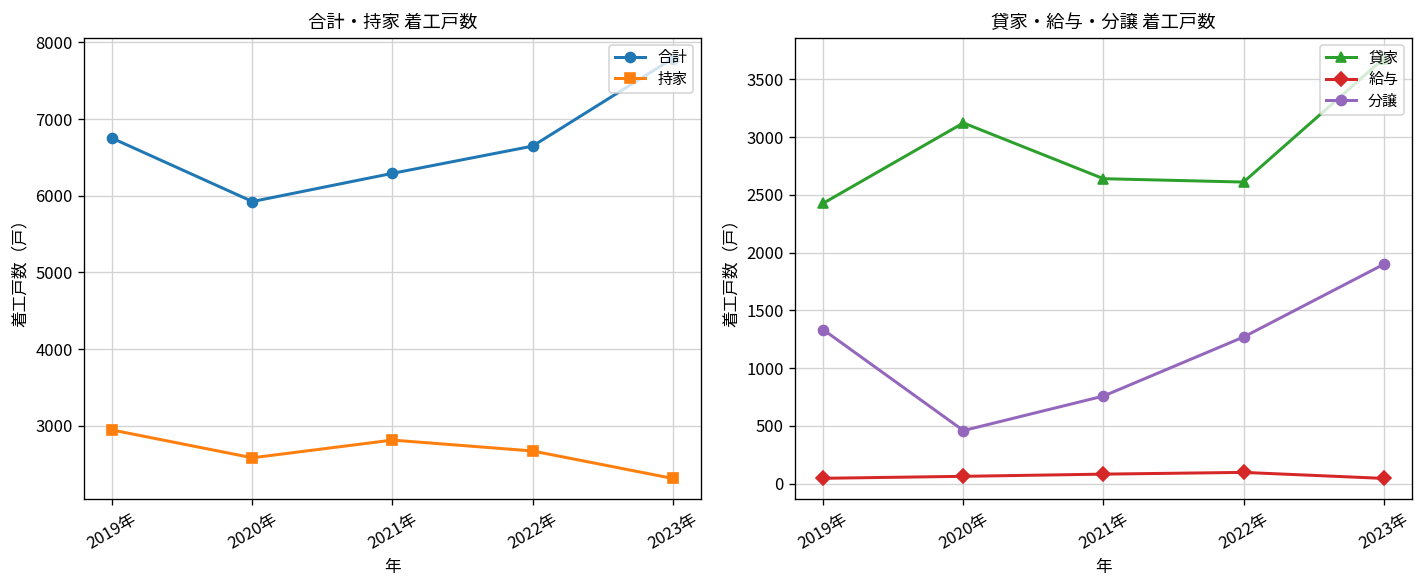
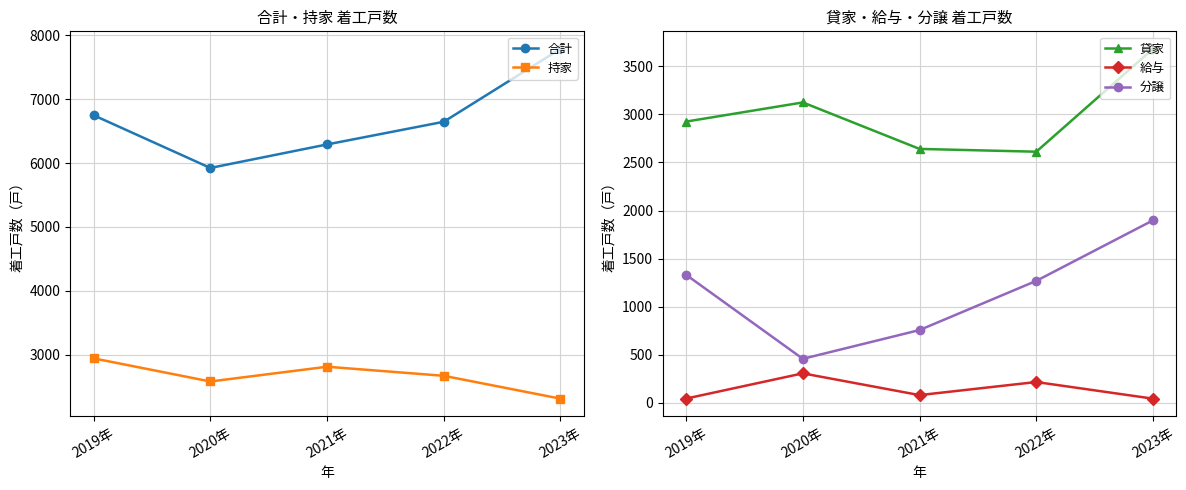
  {
    "合計・持家 着工戸数": {
      "合計": {
        "2019年": 6700,
        "2020年": 5900,
        "2021年": 6300,
        "2022年": 6600
      },
      "持家": {
        "2019年": 2900,
        "2020年": 2600,
        "2021年": 2800,
        "2022年": 2700,
        "2023年": 2300
      }
    },
    "貸家・給与・分譲 着工戸数": {
      "貸家": {
-       "2019年": 2400,
+       "2019年": 2900,
        "2020年": 3100,
        "2021年": 2600,
        "2022年": 2600
      },
      "給与": {
        "2019年": 0,
-       "2020年": 100,
+       "2020年": 300,
        "2021年": 100,
-       "2022年": 100,
+       "2022年": 200,
        "2023年": 0
      },
      "分譲": {
        "2019年": 1300,
        "2020年": 500,
        "2021年": 800,
        "2022年": 1300,
        "2023年": 1900
      }
    }
  }
